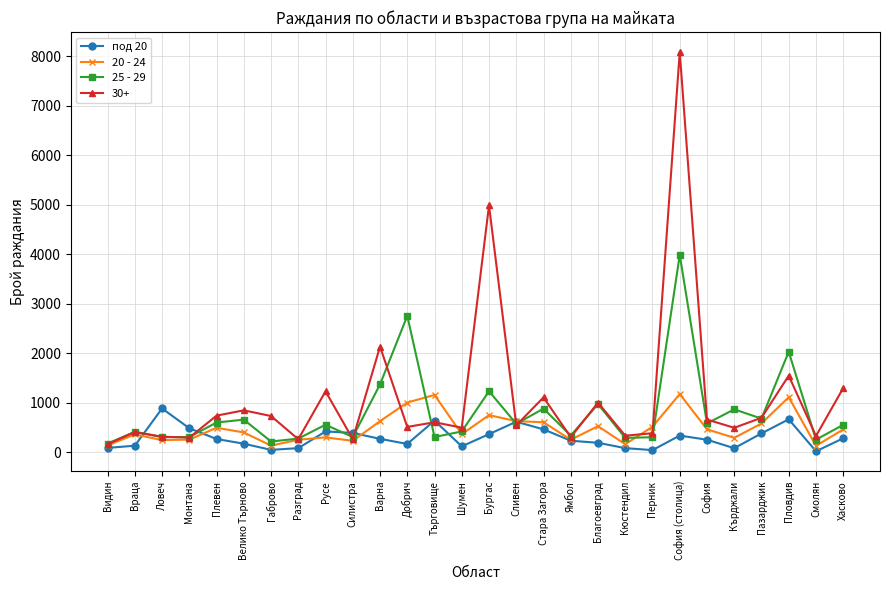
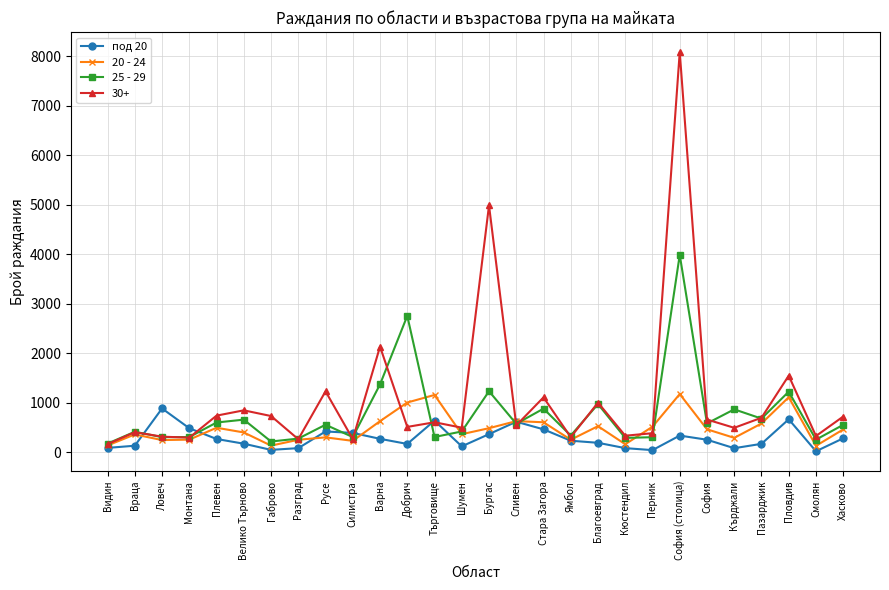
  {
    "под 20": {
      "Враца": 100,
      "Ловеч": 900,
      "Монтана": 500,
      "Плевен": 300,
      "Велико Търново": 200,
      "Габрово": 100,
      "Разград": 100,
      "Русе": 400,
      "Силистра": 400,
      "Варна": 300,
      "Добрич": 200,
      "Шумен": 100,
      "Бургас": 400,
      "Стара Загора": 500,
      "Благоевград": 200,
      "Кюстендил": 100,
      "Перник": 0,
      "София (столица)": 300,
      "София": 300,
      "Кърджали": 100,
-     "Пазарджик": 400,
+     "Пазарджик": 200,
      "Пловдив": 700,
      "Смолян": 0,
      "Хасково": 300
    },
    "20 - 24": {
      "Ловеч": 200,
      "Плевен": 500,
      "Велико Търново": 400,
      "Габрово": 100,
      "Русе": 300,
      "Варна": 600,
      "Добрич": 1000,
      "Търговище": 1200,
      "Шумен": 400,
-     "Бургас": 800,
+     "Бургас": 500,
      "Стара Загора": 600,
      "Благоевград": 500,
      "Кюстендил": 200,
      "Перник": 500,
      "София (столица)": 1200,
      "София": 500,
      "Кърджали": 300,
      "Пазарджик": 600,
      "Пловдив": 1100,
      "Смолян": 100,
      "Хасково": 500
    },
    "25 - 29": {
      "Плевен": 600,
      "Велико Търново": 700,
      "Габрово": 200,
      "Русе": 600,
      "Варна": 1400,
      "Добрич": 2800,
      "Търговище": 300,
      "Шумен": 400,
      "Бургас": 1200,
      "Стара Загора": 900,
      "Перник": 300,
      "София (столица)": 4000,
      "София": 600,
      "Кърджали": 900,
-     "Пловдив": 2000,
+     "Пловдив": 1200,
      "Смолян": 300,
      "Хасково": 600
    },
    "30+": {
      "Плевен": 700,
      "Велико Търново": 800,
      "Габрово": 700,
      "Русе": 1200,
      "Варна": 2100,
      "Добрич": 500,
      "Шумен": 500,
      "Бургас": 5000,
      "Стара Загора": 1100,
      "Перник": 400,
      "София (столица)": 8100,
      "София": 700,
      "Кърджали": 500,
      "Пловдив": 1600,
      "Смолян": 300,
-     "Хасково": 1300
+     "Хасково": 700
    }
  }
